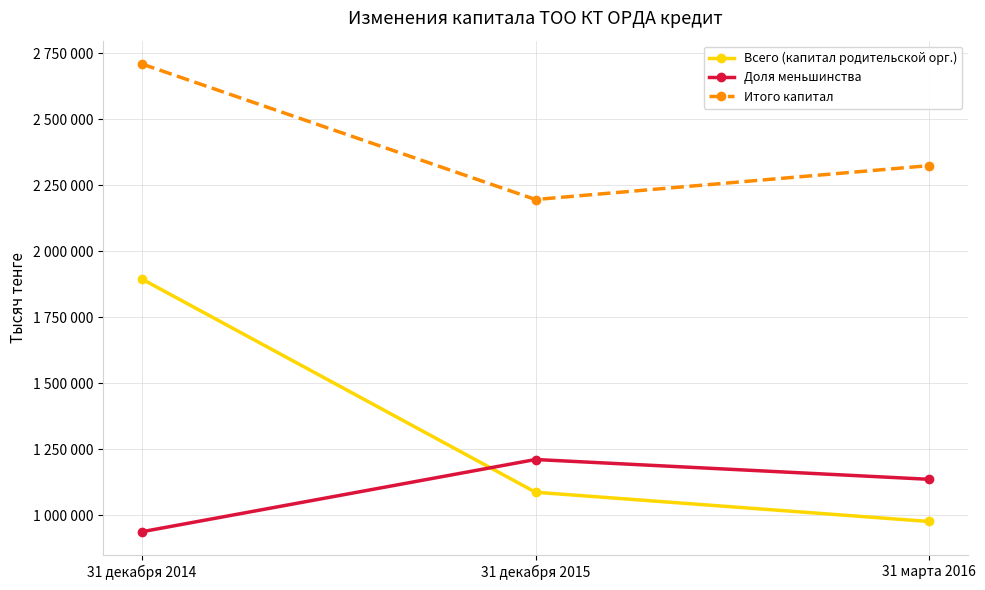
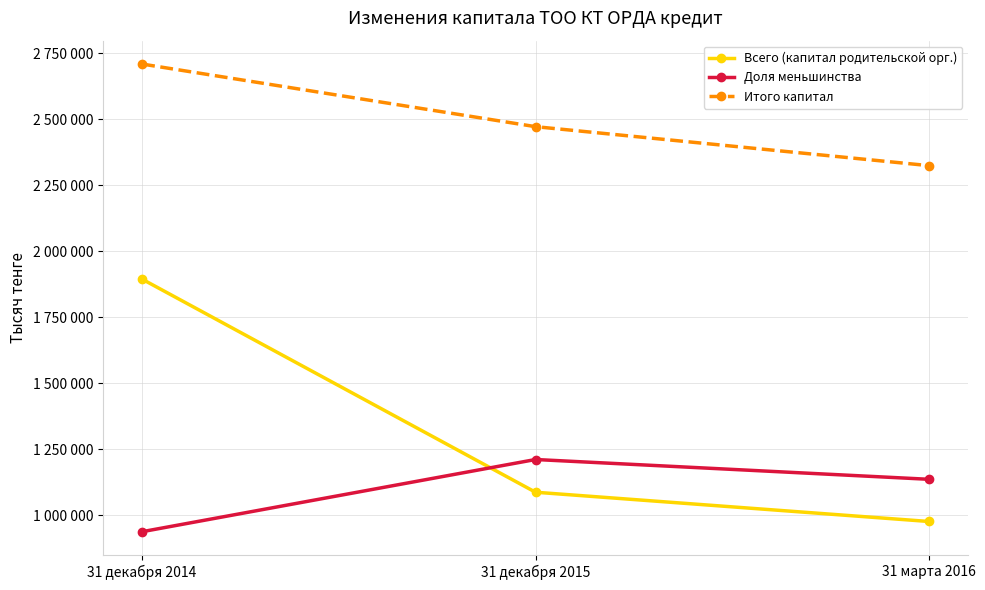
  {
    "Всего (капитал родительской орг.)": {
      "31 декабря 2014": 1890000,
      "31 декабря 2015": 1090000,
      "31 марта 2016": 980000
    },
    "Доля меньшинства": {
      "31 декабря 2014": 940000,
      "31 декабря 2015": 1210000,
      "31 марта 2016": 1140000
    },
    "Итого капитал": {
      "31 декабря 2014": 2710000,
-     "31 декабря 2015": 2200000,
+     "31 декабря 2015": 2470000,
      "31 марта 2016": 2320000
    }
  }
